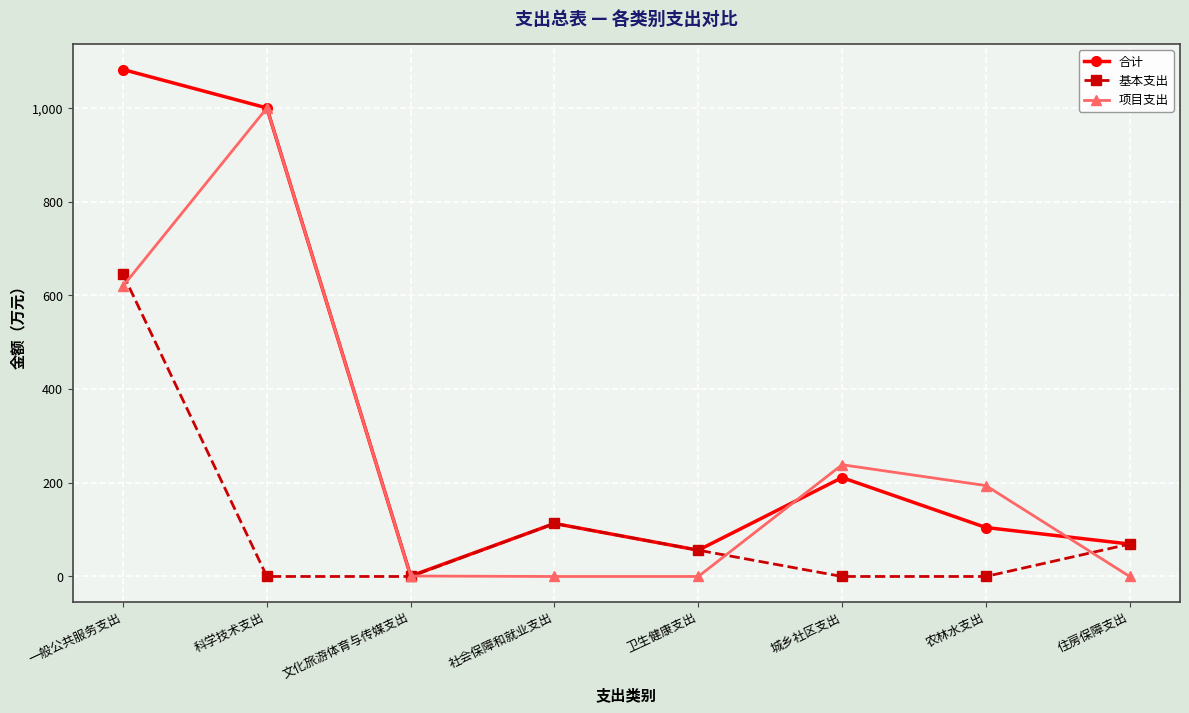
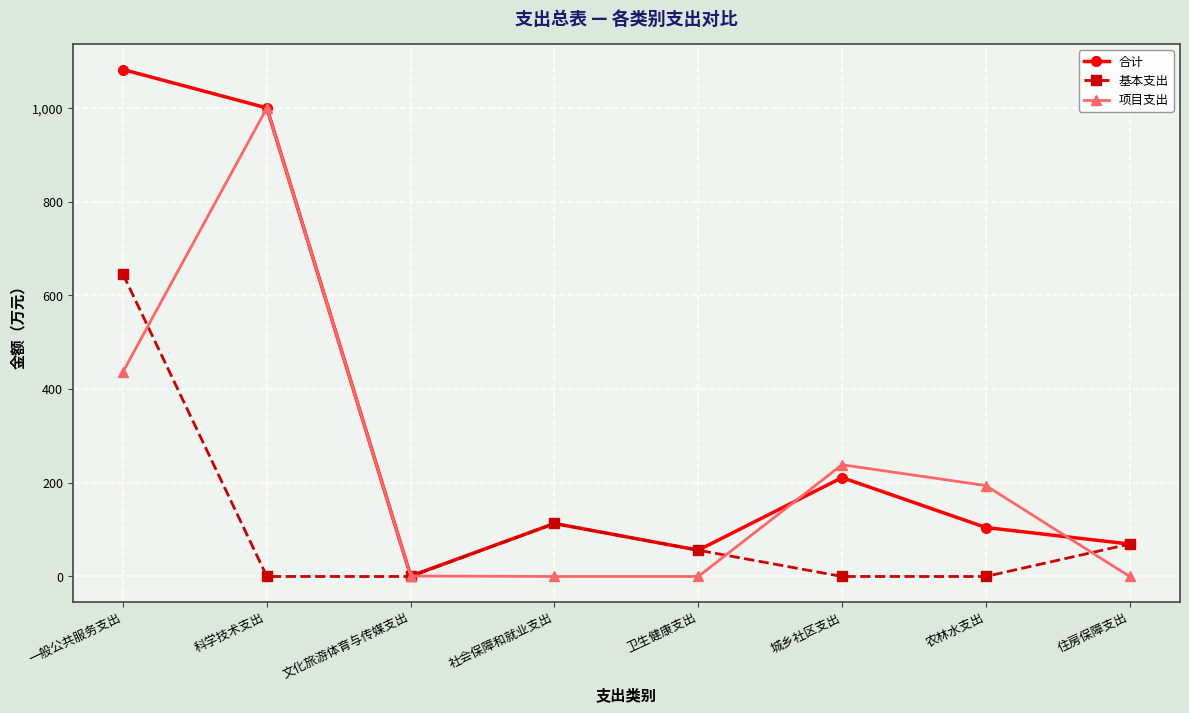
  {
    "项目支出": {
-     "一般公共服务支出": 620,
+     "一般公共服务支出": 440,
      "社会保障和就业支出": 0,
      "卫生健康支出": 0,
      "城乡社区支出": 240,
      "农林水支出": 190,
      "住房保障支出": 0
    }
  }
